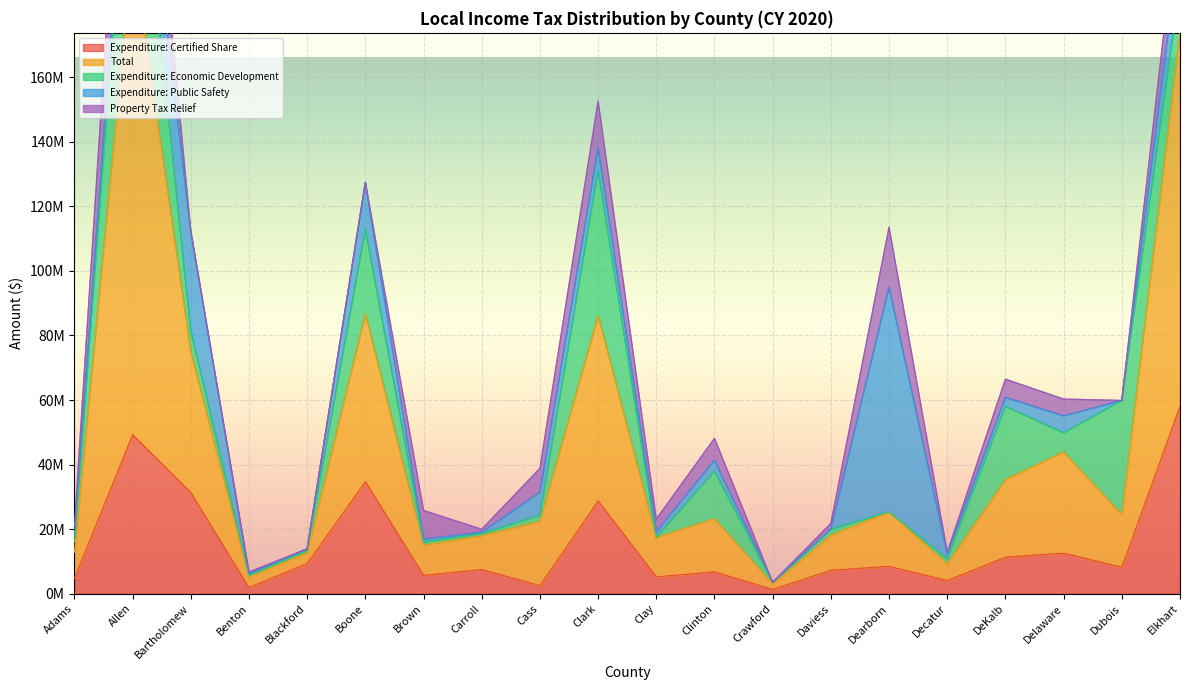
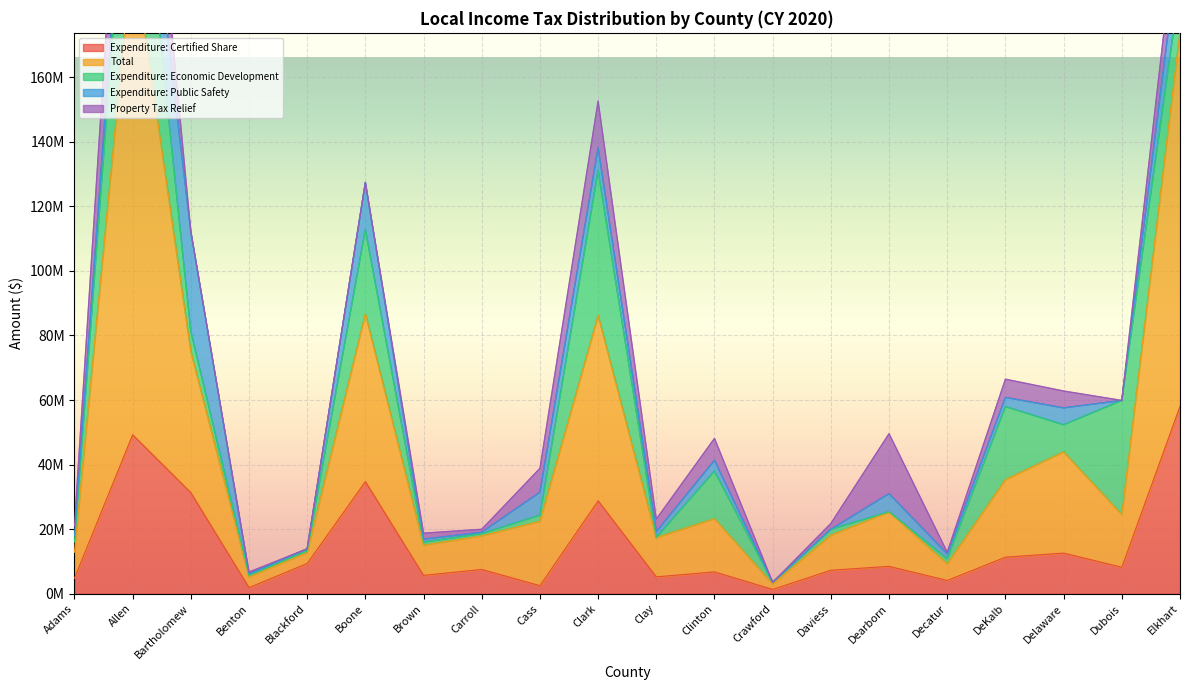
  {
    "Expenditure: Certified Share": {
      "Adams": 5000000,
      "Allen": 49000000,
      "Bartholomew": 31000000,
      "Benton": 2000000,
      "Blackford": 9000000,
      "Boone": 35000000,
      "Brown": 6000000,
      "Carroll": 7000000,
      "Cass": 2000000,
      "Clark": 29000000,
      "Clay": 5000000,
      "Clinton": 7000000,
      "Crawford": 1000000,
      "Daviess": 7000000,
      "Dearborn": 8000000,
      "Decatur": 4000000,
      "DeKalb": 11000000,
      "Delaware": 13000000,
      "Dubois": 8000000,
      "Elkhart": 58000000
    },
    "Total": {
      "Adams": 8000000,
      "Bartholomew": 44000000,
      "Boone": 52000000,
      "Brown": 9000000,
      "Cass": 20000000,
      "Clark": 58000000,
      "Clinton": 17000000,
      "Daviess": 11000000,
      "Decatur": 5000000,
      "DeKalb": 24000000,
      "Delaware": 31000000,
      "Dubois": 16000000,
      "Elkhart": 116000000
    },
    "Expenditure: Economic Development": {
      "Adams": 3000000,
      "Bartholomew": 6000000,
      "Boone": 26000000,
      "Brown": 1000000,
      "Cass": 2000000,
      "Clark": 45000000,
      "Clinton": 15000000,
      "Decatur": 2000000,
      "DeKalb": 23000000,
-     "Delaware": 6000000
+     "Delaware": 8000000
    },
    "Expenditure: Public Safety": {
      "Adams": 2000000,
      "Brown": 1000000,
      "Cass": 7000000,
      "Clark": 7000000,
      "Clay": 2000000,
      "Clinton": 3000000,
-     "Dearborn": 70000000,
+     "Dearborn": 6000000,
      "DeKalb": 3000000,
      "Delaware": 5000000
    },
    "Property Tax Relief": {
      "Adams": 3000000,
-     "Brown": 9000000,
+     "Brown": 2000000,
      "Carroll": 1000000,
      "Cass": 7000000,
      "Clark": 14000000,
      "Clay": 4000000,
      "Clinton": 7000000,
      "Daviess": 2000000,
      "Dearborn": 19000000,
      "DeKalb": 6000000,
      "Delaware": 5000000
    }
  }
